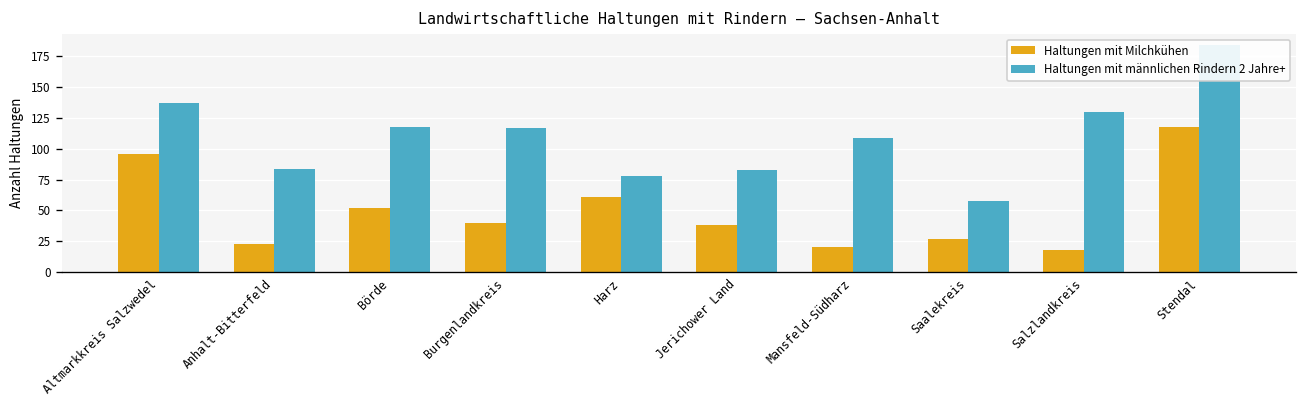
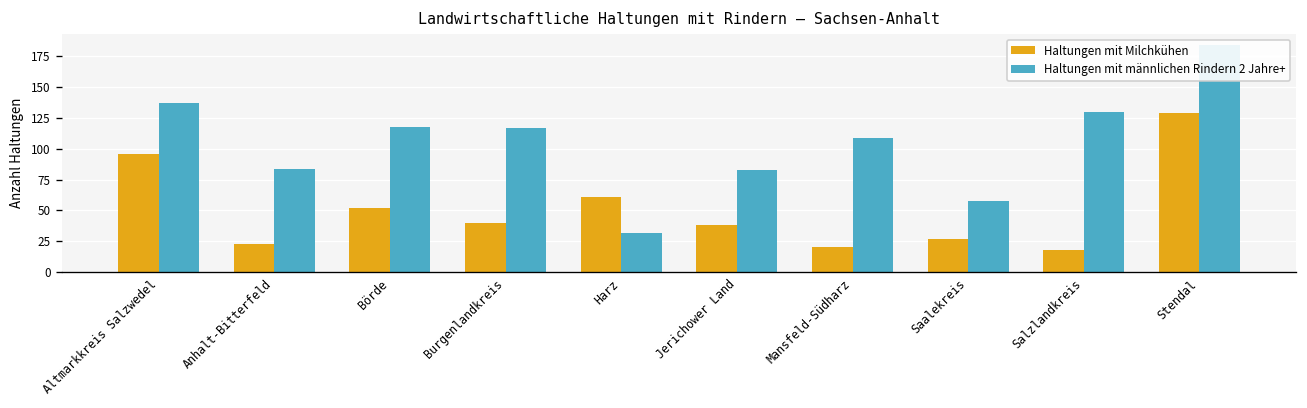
  {
    "Haltungen mit Milchkühen": {
      "Altmarkkreis Salzwedel": 96,
      "Anhalt-Bitterfeld": 23,
      "Börde": 52,
      "Burgenlandkreis": 40,
      "Harz": 61,
      "Jerichower Land": 38,
      "Mansfeld-Südharz": 20,
      "Saalekreis": 27,
      "Salzlandkreis": 18,
-     "Stendal": 118
+     "Stendal": 129
    },
    "Haltungen mit männlichen Rindern 2 Jahre+": {
      "Altmarkkreis Salzwedel": 137,
      "Anhalt-Bitterfeld": 84,
      "Börde": 118,
      "Burgenlandkreis": 117,
-     "Harz": 78,
+     "Harz": 32,
      "Jerichower Land": 83,
      "Mansfeld-Südharz": 109,
      "Saalekreis": 58,
      "Salzlandkreis": 130
    }
  }
